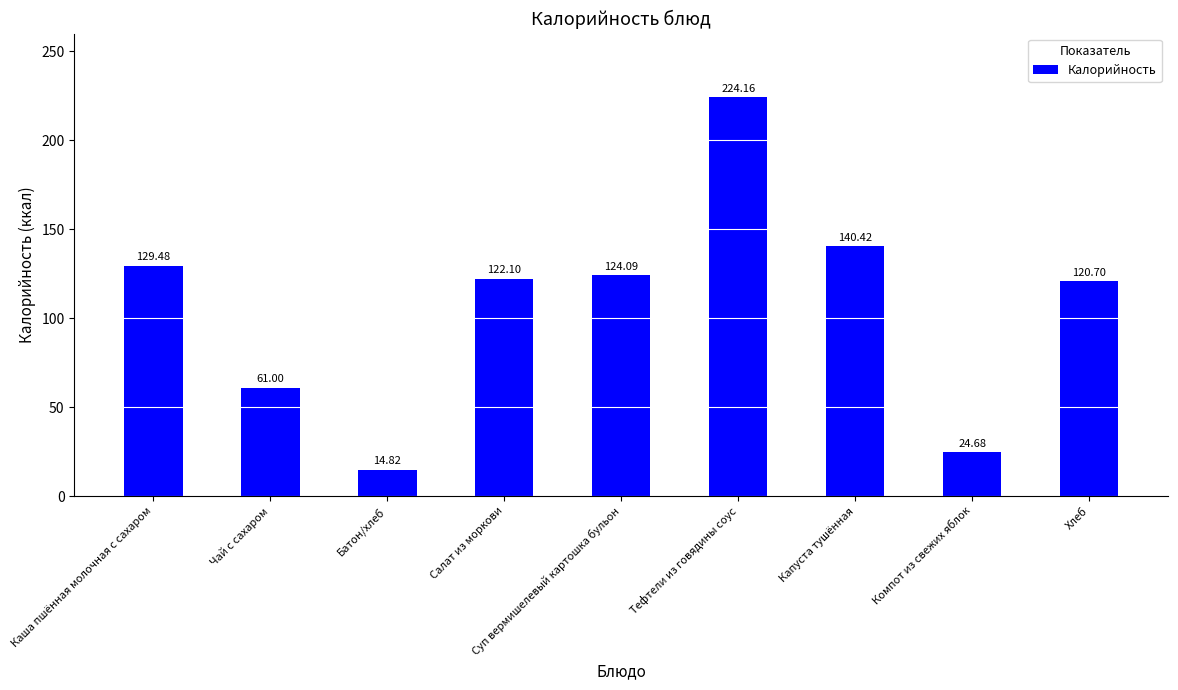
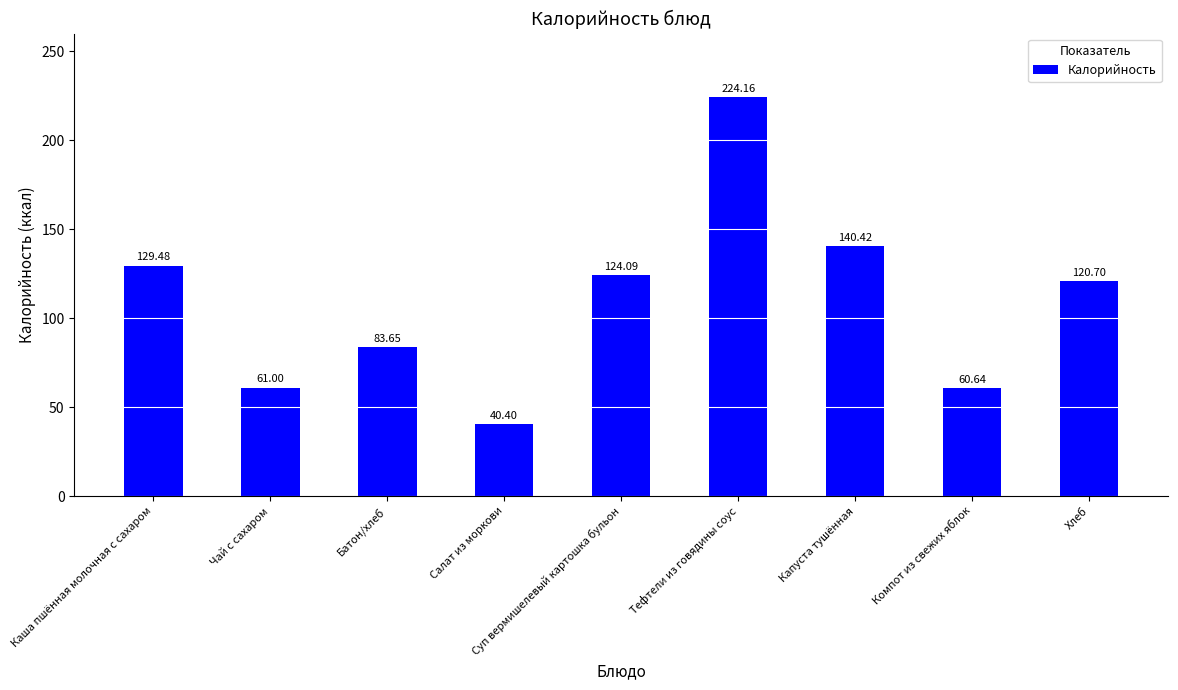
  {
    "Каша пшённая молочная с сахаром": 129.48,
    "Чай с сахаром": 61.00,
-   "Батон/хлеб": 14.82,
-   "Салат из моркови": 122.10,
+   "Батон/хлеб": 83.65,
+   "Салат из моркови": 40.40,
    "Суп вермишелевый картошка бульон": 124.09,
    "Тефтели из говядины соус": 224.16,
    "Капуста тушённая": 140.42,
-   "Компот из свежих яблок": 24.68,
+   "Компот из свежих яблок": 60.64,
    "Хлеб": 120.70
  }
